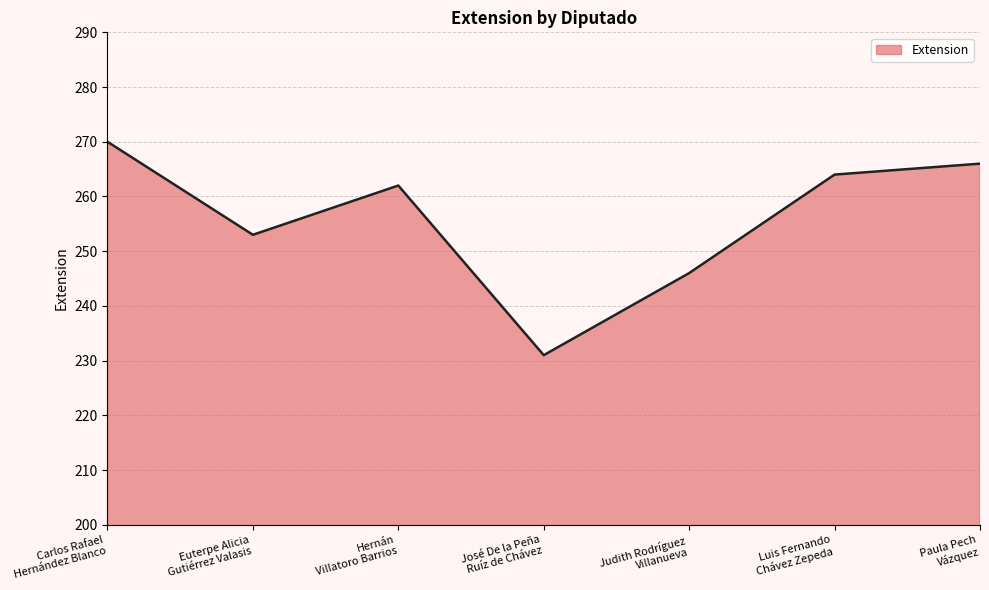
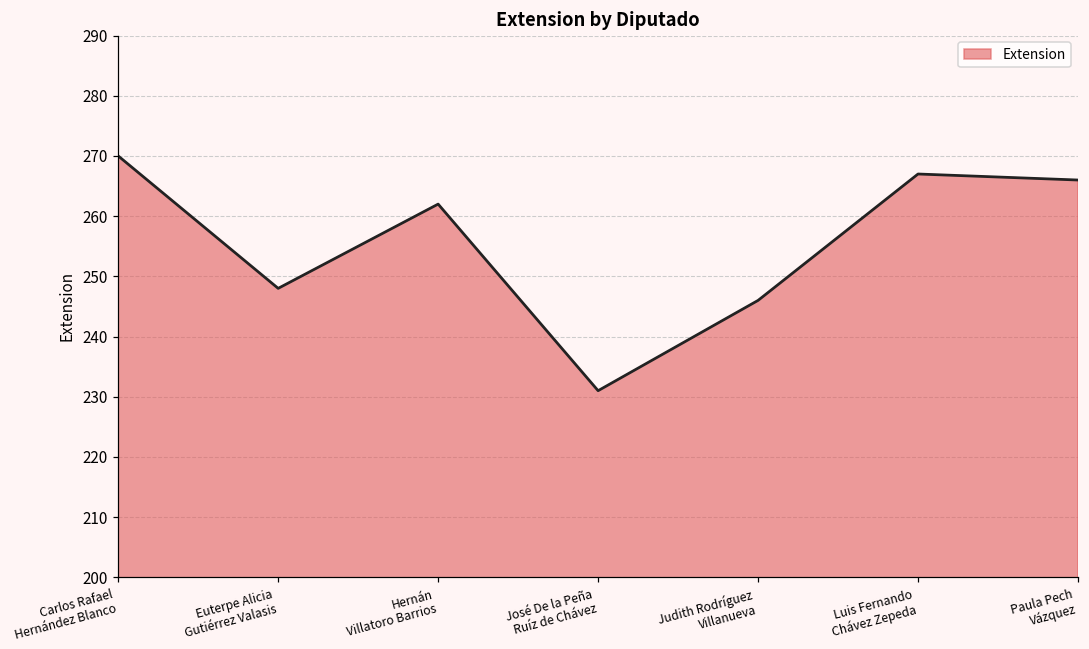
  {
    "Carlos Rafael Hernández Blanco": 270,
-   "Euterpe Alicia Gutiérrez Valasis": 253,
+   "Euterpe Alicia Gutiérrez Valasis": 248,
    "Hernán Villatoro Barrios": 262,
    "José De la Peña Ruíz de Chávez": 231,
    "Judith Rodríguez Villanueva": 246,
-   "Luis Fernando Chávez Zepeda": 264,
+   "Luis Fernando Chávez Zepeda": 267,
    "Paula Pech Vázquez": 266
  }
